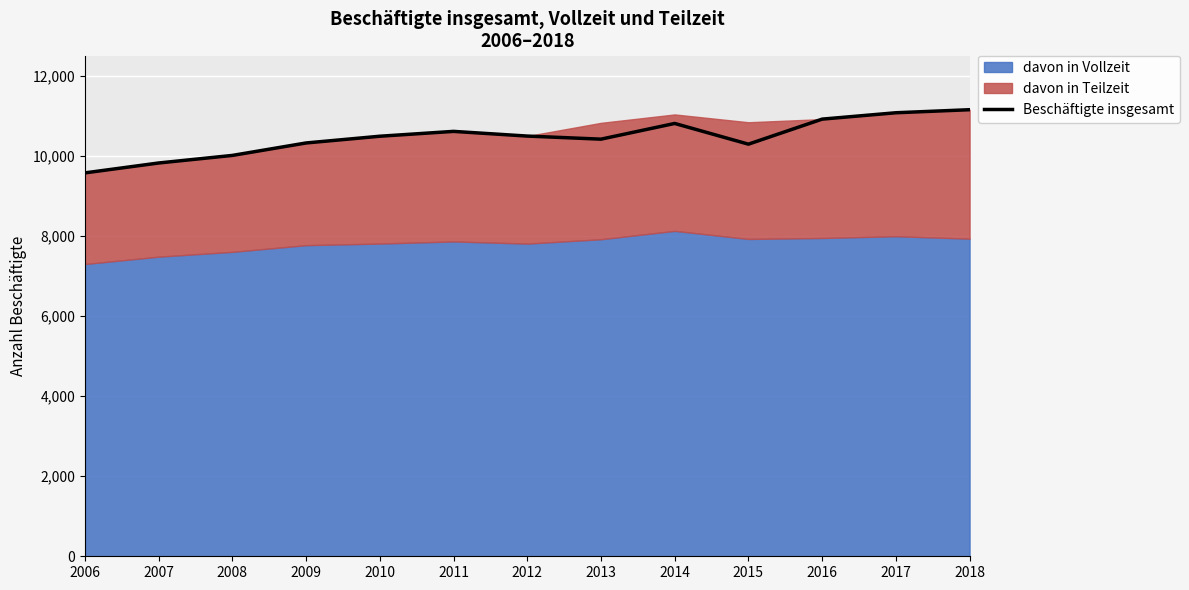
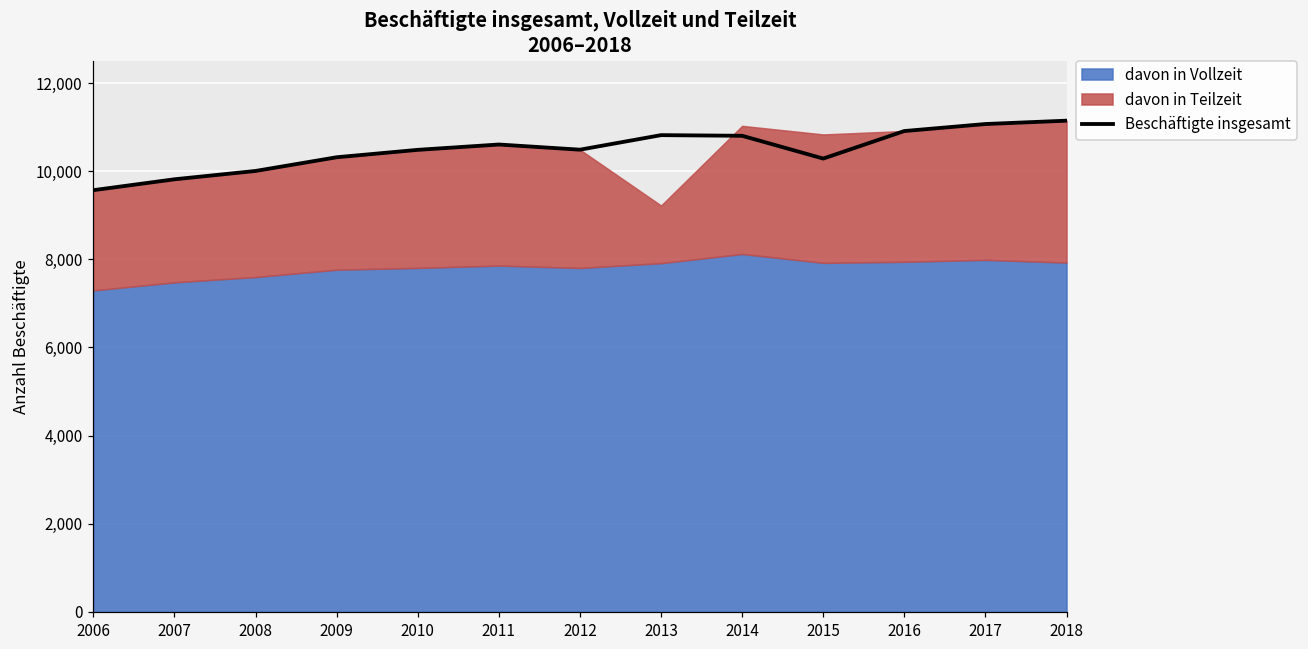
  {
    "davon in Vollzeit": {
      "2006": "7,300",
      "2007": "7,500",
      "2008": "7,600",
      "2009": "7,800",
      "2010": "7,800",
      "2011": "7,900",
      "2012": "7,800",
      "2013": "7,900",
      "2014": "8,100",
      "2015": "7,900",
      "2016": "7,900",
      "2017": "8,000",
      "2018": "7,900"
    },
    "Beschäftigte insgesamt": {
-     "2013": "10,400",
+     "2013": "10,800",
      "2014": "10,800",
      "2015": "10,300"
    },
    "davon in Teilzeit": {
-     "2013": "2,900",
+     "2013": "1,300",
      "2014": "2,900",
      "2015": "2,900"
    }
  }
